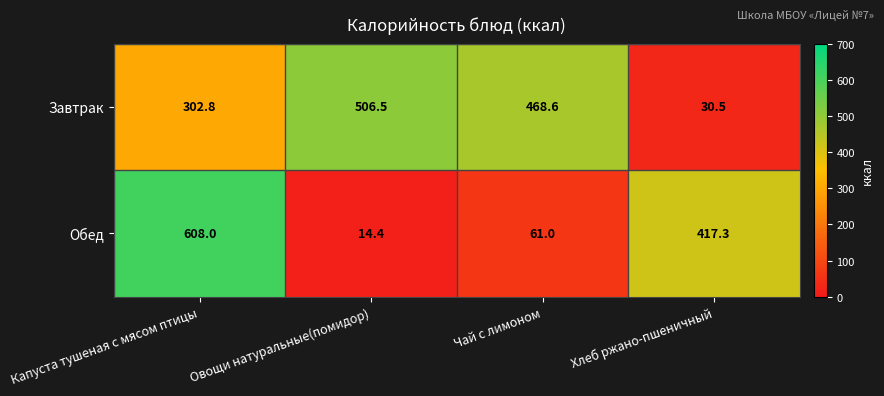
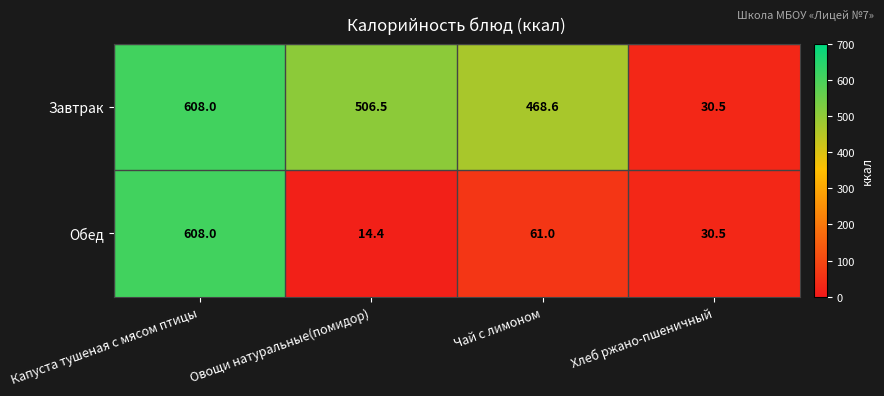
  {
    "Завтрак": {
-     "Капуста тушеная с мясом птицы": 302.8,
+     "Капуста тушеная с мясом птицы": 608.0,
      "Овощи натуральные(помидор)": 506.5,
      "Чай с лимоном": 468.6,
      "Хлеб ржано-пшеничный": 30.5
    },
    "Обед": {
      "Капуста тушеная с мясом птицы": 608.0,
      "Овощи натуральные(помидор)": 14.4,
      "Чай с лимоном": 61.0,
-     "Хлеб ржано-пшеничный": 417.3
+     "Хлеб ржано-пшеничный": 30.5
    }
  }
